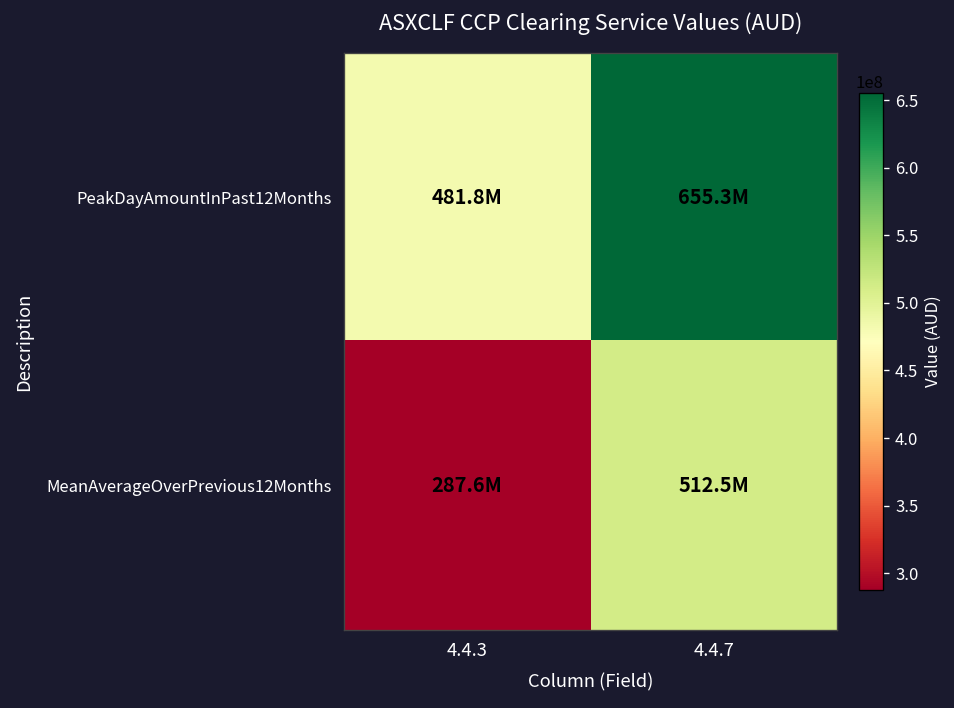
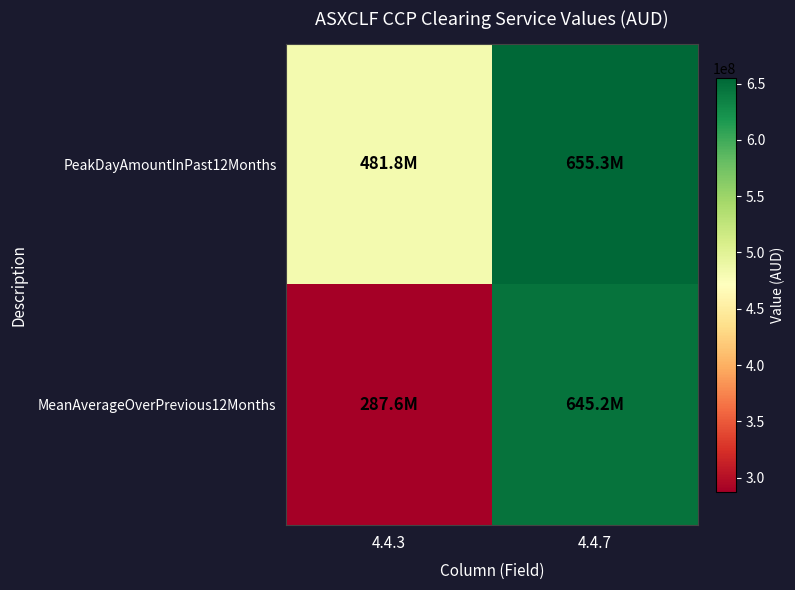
  {
    "PeakDayAmountInPast12Months": {
      "4.4.3": "481.8M",
      "4.4.7": "655.3M"
    },
    "MeanAverageOverPrevious12Months": {
      "4.4.3": "287.6M",
-     "4.4.7": "512.5M"
+     "4.4.7": "645.2M"
    }
  }
